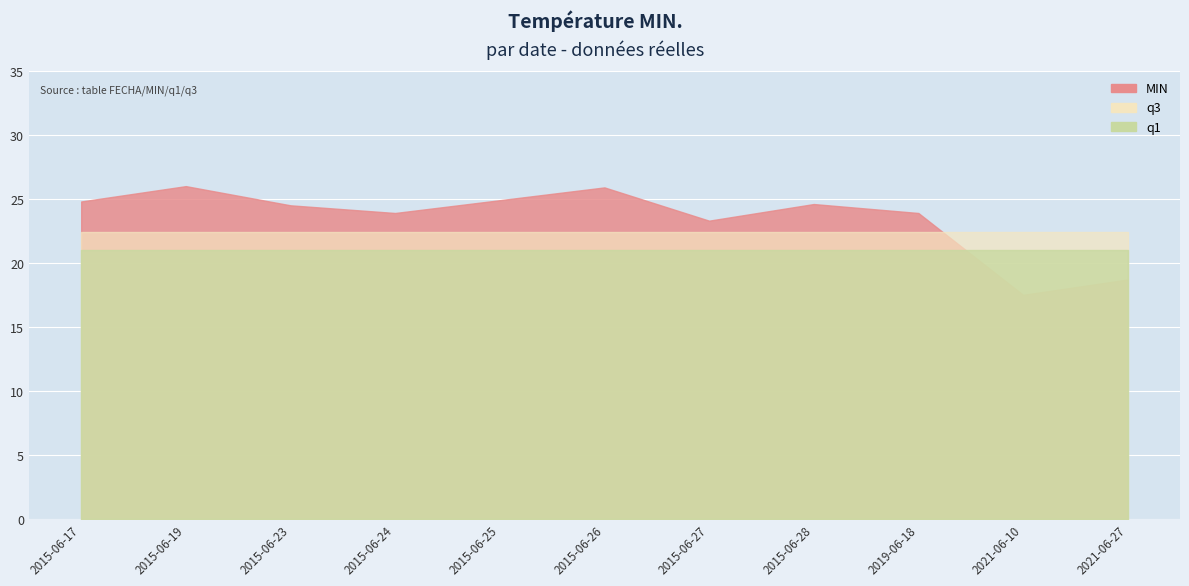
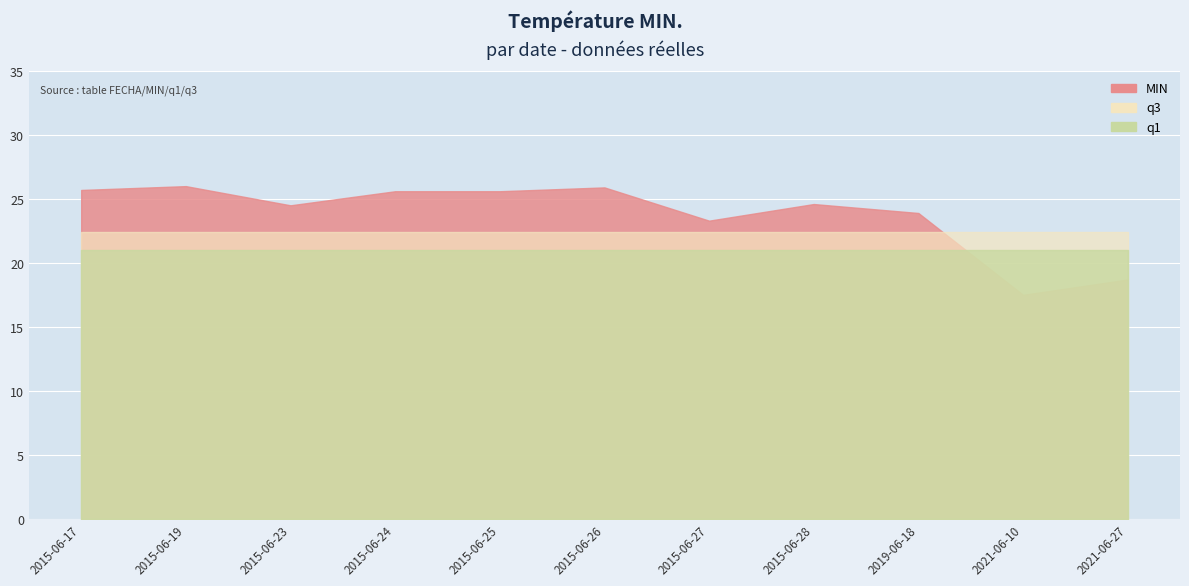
  {
    "MIN": {
-     "2015-06-17": 24.8,
+     "2015-06-17": 25.7,
      "2015-06-19": 26.0,
      "2015-06-23": 24.5,
-     "2015-06-24": 23.9,
-     "2015-06-25": 24.9,
+     "2015-06-24": 25.6,
+     "2015-06-25": 25.6,
      "2015-06-26": 25.9,
      "2015-06-27": 23.3,
      "2015-06-28": 24.6,
      "2019-06-18": 23.9,
      "2021-06-10": 17.5,
      "2021-06-27": 18.7
    }
  }
